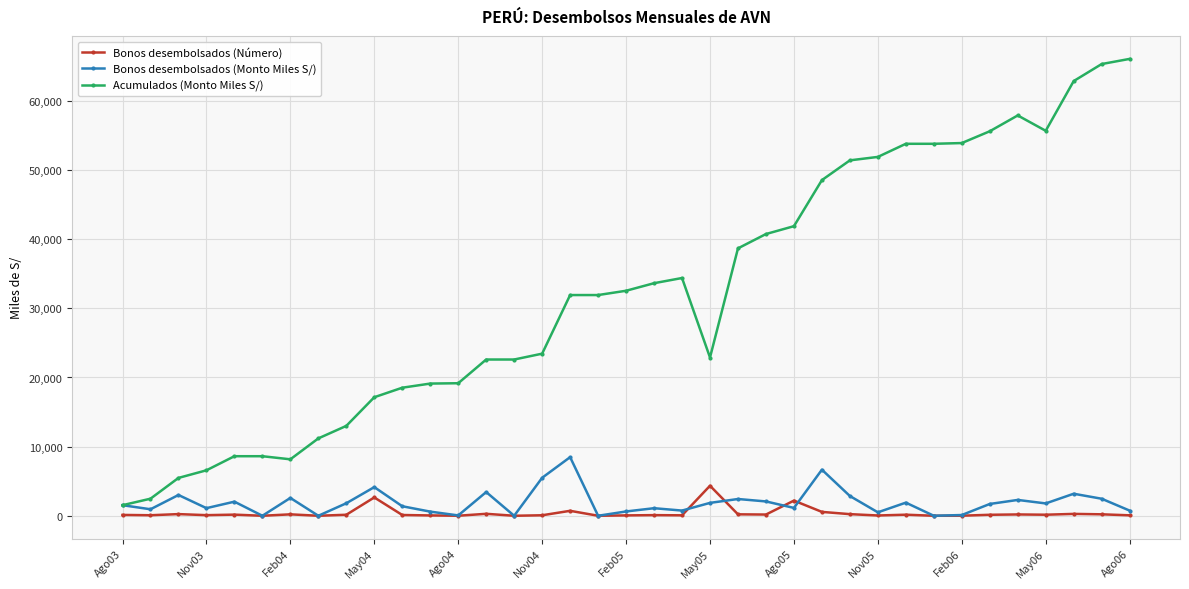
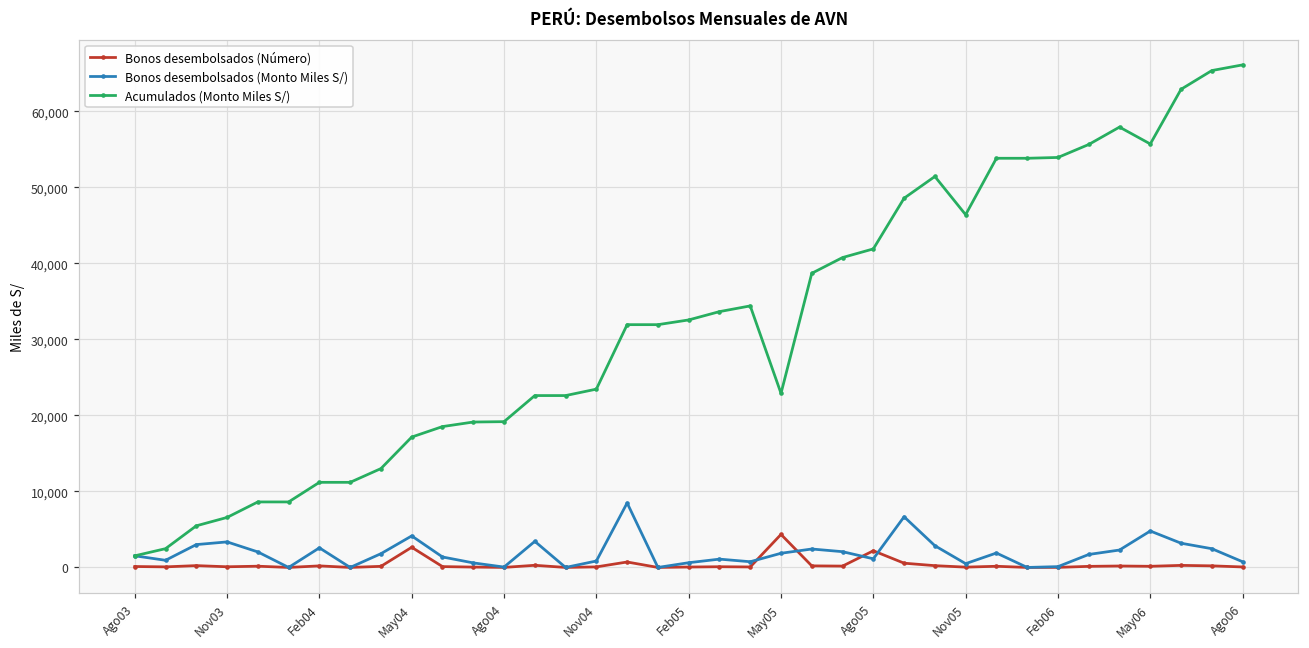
  {
    "Bonos desembolsados (Número)": {
      "Ago03": "0",
      "Nov03": "0",
      "Feb04": "0",
      "May04": "3,000",
      "Nov04": "0",
      "Feb05": "0",
      "May05": "4,000",
      "Ago05": "2,000",
      "Nov05": "0",
      "May06": "0",
      "Ago06": "0"
    },
    "Bonos desembolsados (Monto Miles S/)": {
-     "Nov03": "1,000",
+     "Nov03": "3,000",
      "Feb04": "3,000",
      "May04": "4,000",
-     "Nov04": "5,000",
+     "Nov04": "1,000",
      "Feb05": "1,000",
      "May05": "2,000",
      "Ago05": "1,000",
      "Nov05": "0",
-     "May06": "2,000",
+     "May06": "5,000",
      "Ago06": "1,000"
    },
    "Acumulados (Monto Miles S/)": {
      "Nov03": "7,000",
-     "Feb04": "8,000",
+     "Feb04": "11,000",
      "May04": "17,000",
      "Ago04": "19,000",
      "Nov04": "23,000",
      "Feb05": "33,000",
      "May05": "23,000",
      "Ago05": "42,000",
-     "Nov05": "52,000",
+     "Nov05": "46,000",
      "Feb06": "54,000",
      "May06": "56,000",
      "Ago06": "66,000"
    }
  }
